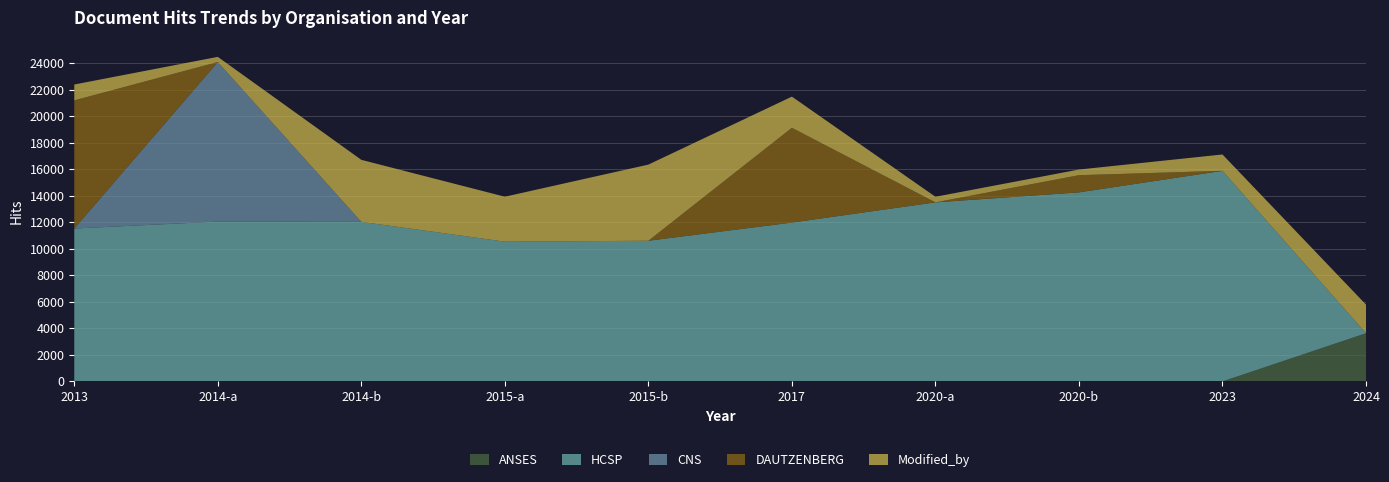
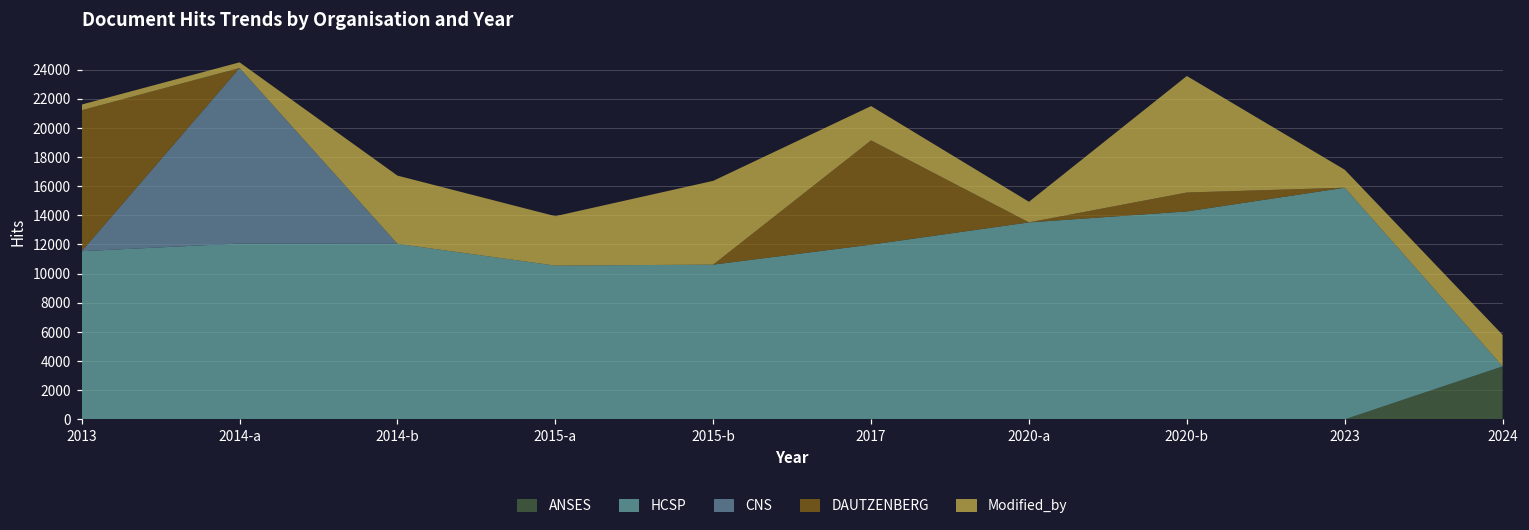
  {
    "ANSES": {
      "2013": 0,
      "2014-a": 0,
      "2014-b": 0,
      "2015-a": 0,
      "2015-b": 0,
      "2017": 0,
      "2020-a": 0,
      "2020-b": 0,
      "2023": 0
    },
    "DAUTZENBERG": {
      "2013": 9700,
      "2017": 7200,
      "2020-b": 1300
    },
    "Modified_by": {
-     "2013": 1200,
+     "2013": 400,
      "2014-a": 400,
      "2014-b": 4700,
      "2015-a": 3400,
      "2015-b": 5700,
      "2017": 2400,
-     "2020-a": 400,
-     "2020-b": 400,
+     "2020-a": 1400,
+     "2020-b": 8000,
      "2023": 1200,
      "2024": 2200
    }
  }
